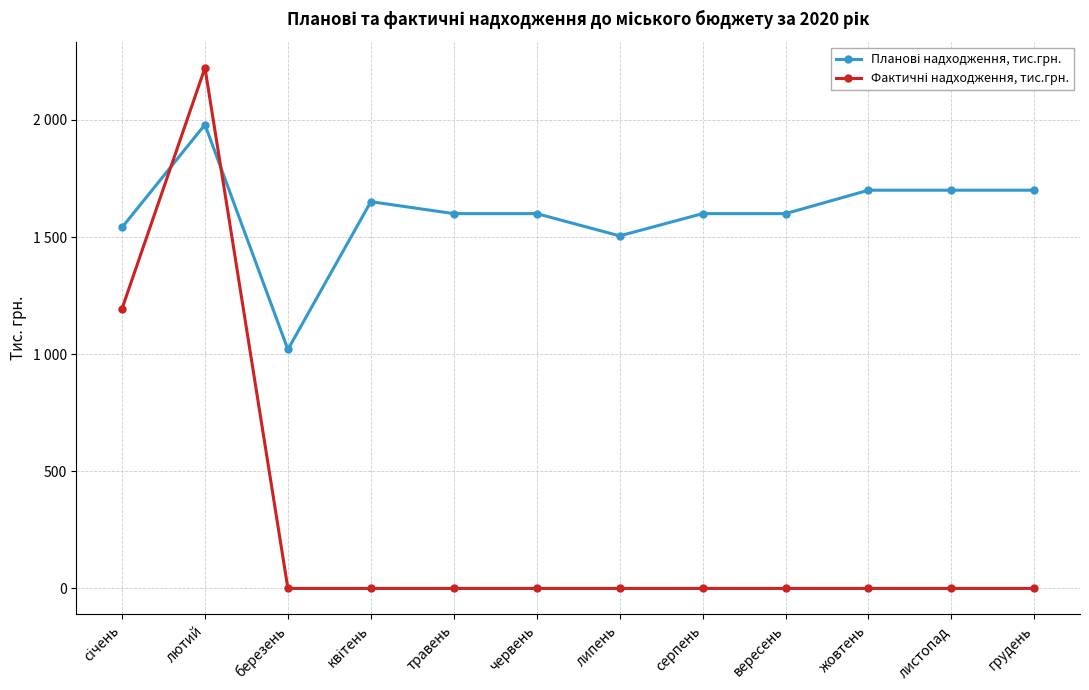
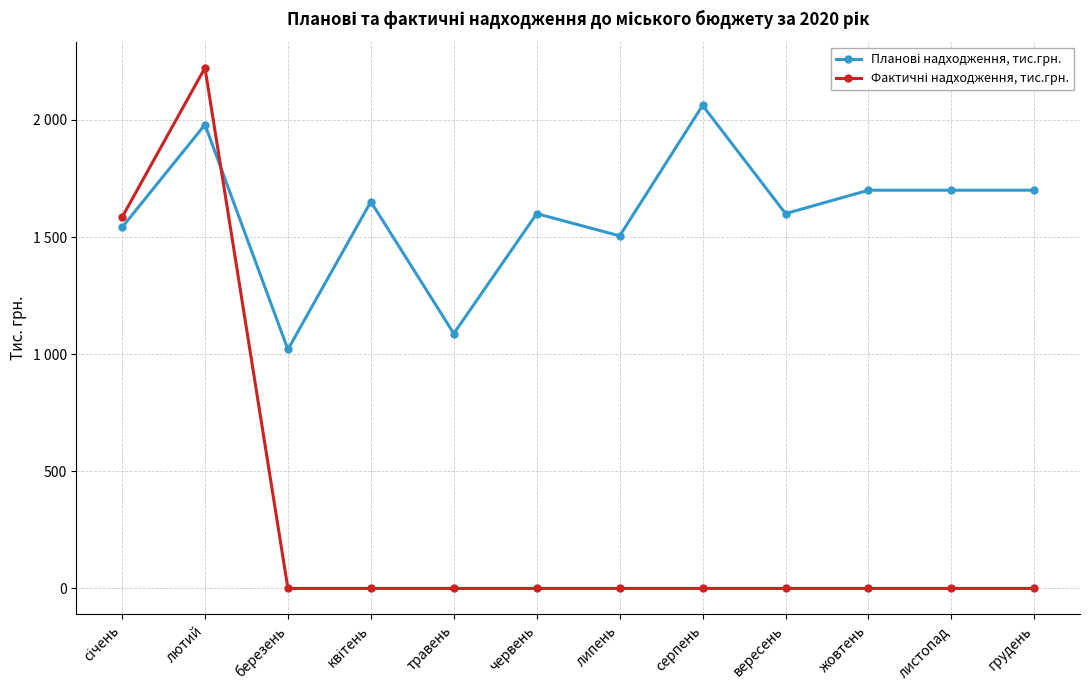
  {
    "Планові надходження, тис.грн.": {
      "січень": 1540,
      "лютий": 1980,
      "березень": 1020,
      "квітень": 1650,
-     "травень": 1600,
+     "травень": 1090,
      "червень": 1600,
      "липень": 1510,
-     "серпень": 1600,
+     "серпень": 2060,
      "вересень": 1600,
      "жовтень": 1700,
      "листопад": 1700,
      "грудень": 1700
    },
    "Фактичні надходження, тис.грн.": {
-     "січень": 1190,
+     "січень": 1580,
      "лютий": 2220,
      "березень": 0,
      "квітень": 0,
      "травень": 0,
      "червень": 0,
      "липень": 0,
      "серпень": 0,
      "вересень": 0,
      "жовтень": 0,
      "листопад": 0,
      "грудень": 0
    }
  }
